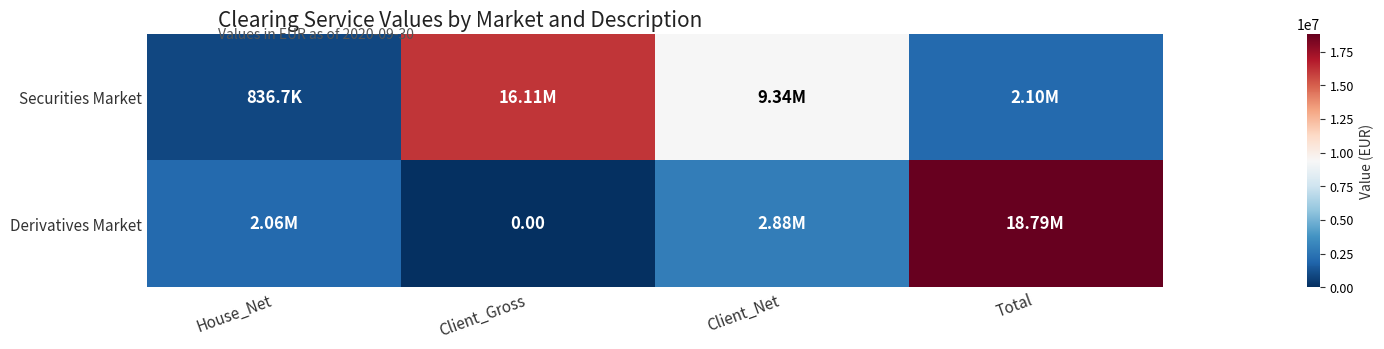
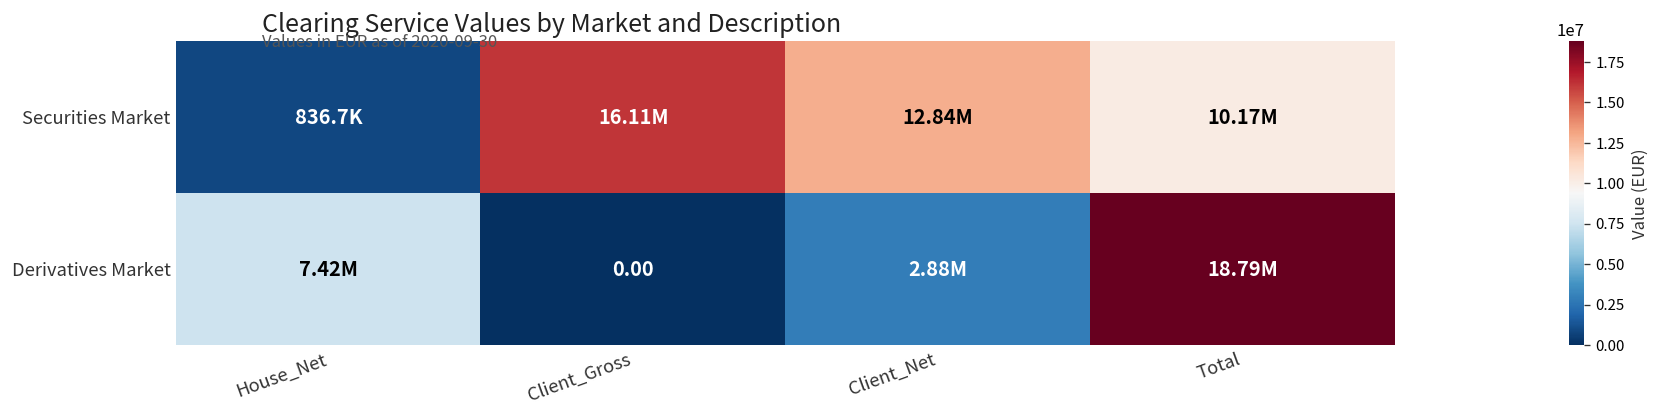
  {
    "Securities Market": {
      "House_Net": "836.7K",
      "Client_Gross": "16.11M",
-     "Client_Net": "9.34M",
-     "Total": "2.10M"
+     "Client_Net": "12.84M",
+     "Total": "10.17M"
    },
    "Derivatives Market": {
-     "House_Net": "2.06M",
+     "House_Net": "7.42M",
      "Client_Gross": "0.00",
      "Client_Net": "2.88M",
      "Total": "18.79M"
    }
  }
